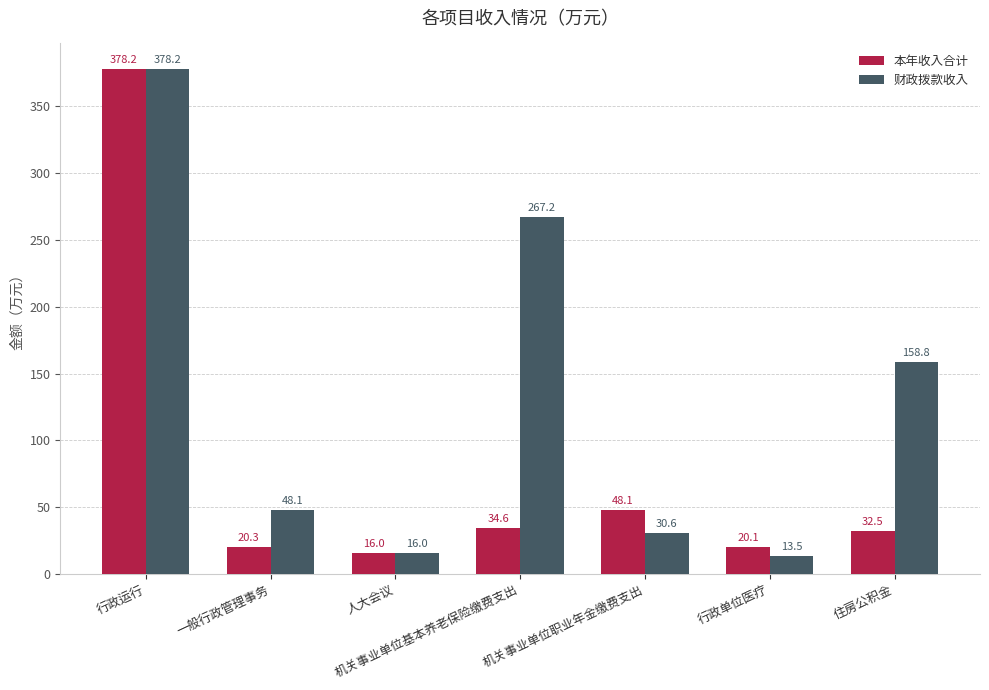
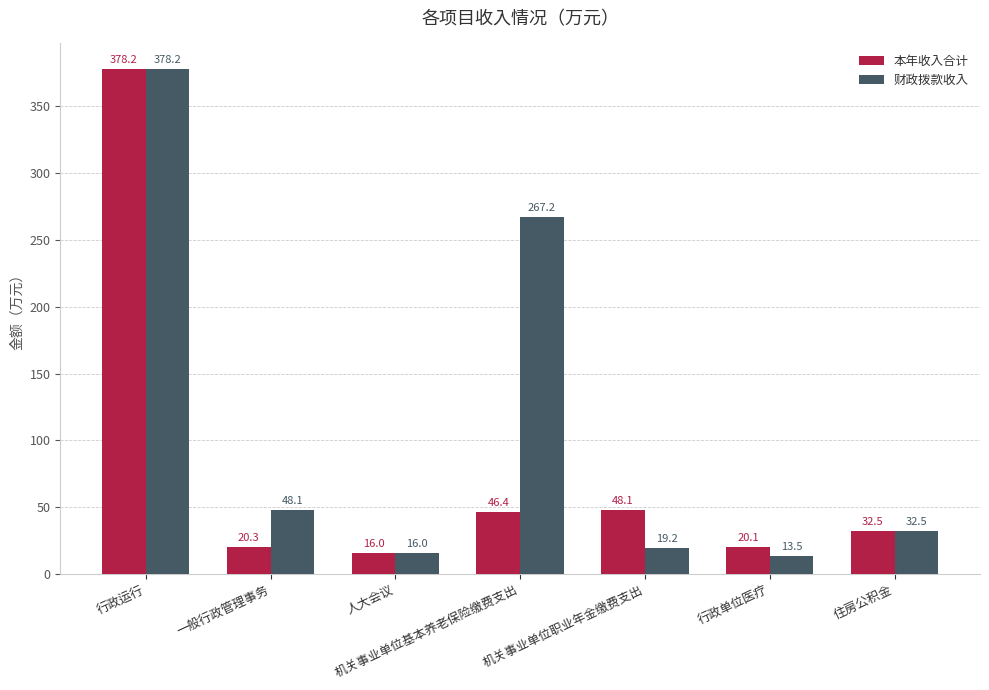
  {
    "本年收入合计": {
      "行政运行": 378.2,
      "一般行政管理事务": 20.3,
      "人大会议": 16.0,
-     "机关事业单位基本养老保险缴费支出": 34.6,
+     "机关事业单位基本养老保险缴费支出": 46.4,
      "机关事业单位职业年金缴费支出": 48.1,
      "行政单位医疗": 20.1,
      "住房公积金": 32.5
    },
    "财政拨款收入": {
      "行政运行": 378.2,
      "一般行政管理事务": 48.1,
      "人大会议": 16.0,
      "机关事业单位基本养老保险缴费支出": 267.2,
-     "机关事业单位职业年金缴费支出": 30.6,
+     "机关事业单位职业年金缴费支出": 19.2,
      "行政单位医疗": 13.5,
-     "住房公积金": 158.8
+     "住房公积金": 32.5
    }
  }
